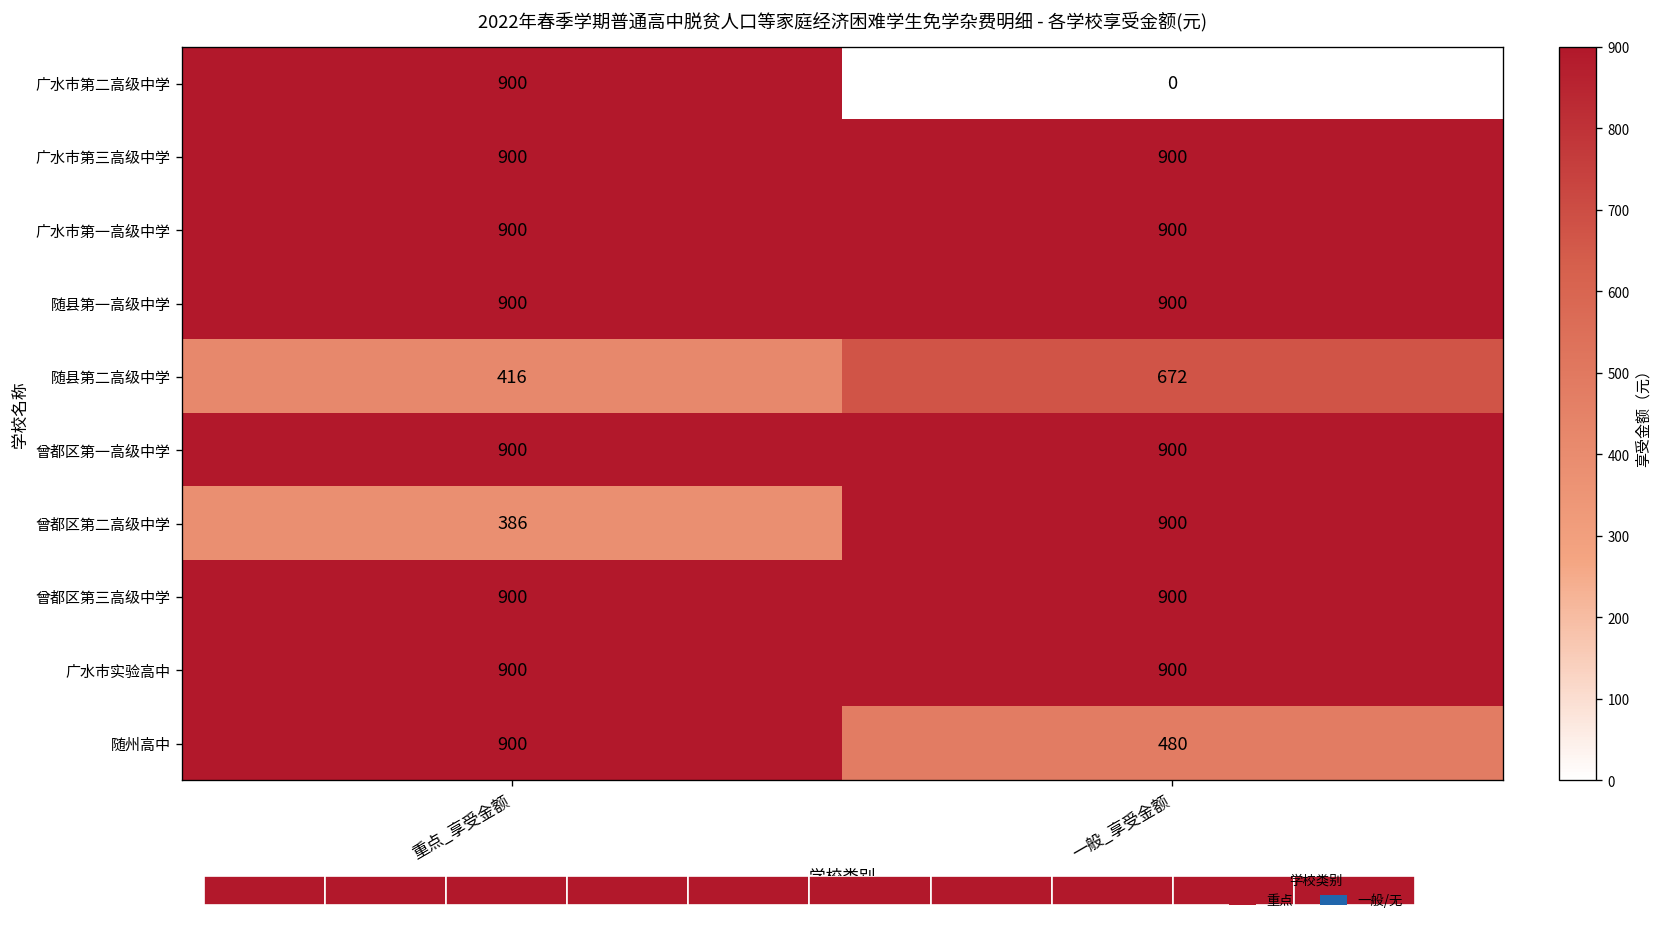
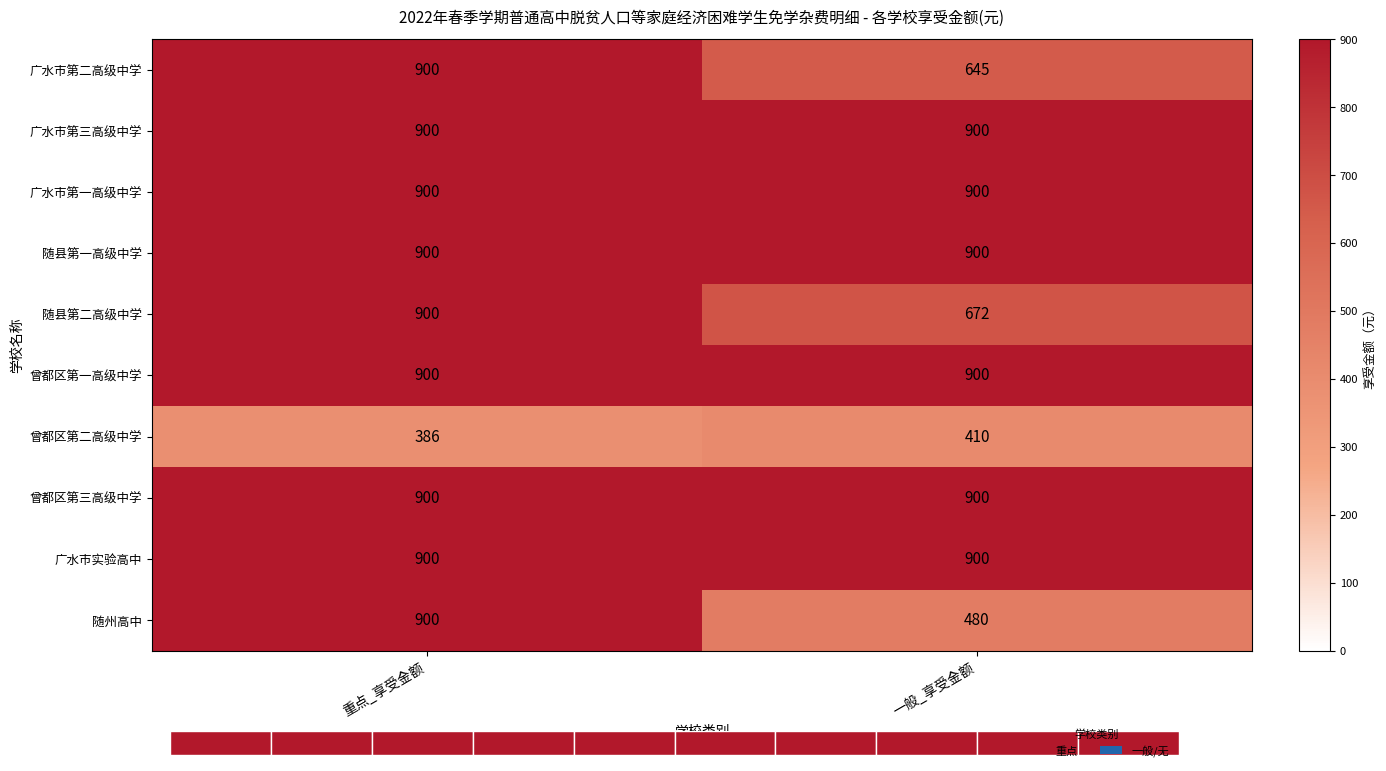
  {
    "2022年春季学期普通高中脱贫人口等家庭经济困难学生免学杂费明细 - 各学校享受金额(元)": {
      "广水市第二高级中学": {
        "重点_享受金额": 900,
-       "一般_享受金额": 0
+       "一般_享受金额": 645
      },
      "广水市第三高级中学": {
        "重点_享受金额": 900,
        "一般_享受金额": 900
      },
      "广水市第一高级中学": {
        "重点_享受金额": 900,
        "一般_享受金额": 900
      },
      "随县第一高级中学": {
        "重点_享受金额": 900,
        "一般_享受金额": 900
      },
      "随县第二高级中学": {
-       "重点_享受金额": 416,
+       "重点_享受金额": 900,
        "一般_享受金额": 672
      },
      "曾都区第一高级中学": {
        "重点_享受金额": 900,
        "一般_享受金额": 900
      },
      "曾都区第二高级中学": {
        "重点_享受金额": 386,
-       "一般_享受金额": 900
+       "一般_享受金额": 410
      },
      "曾都区第三高级中学": {
        "重点_享受金额": 900,
        "一般_享受金额": 900
      },
      "广水市实验高中": {
        "重点_享受金额": 900,
        "一般_享受金额": 900
      },
      "随州高中": {
        "重点_享受金额": 900,
        "一般_享受金额": 480
      }
    }
  }
